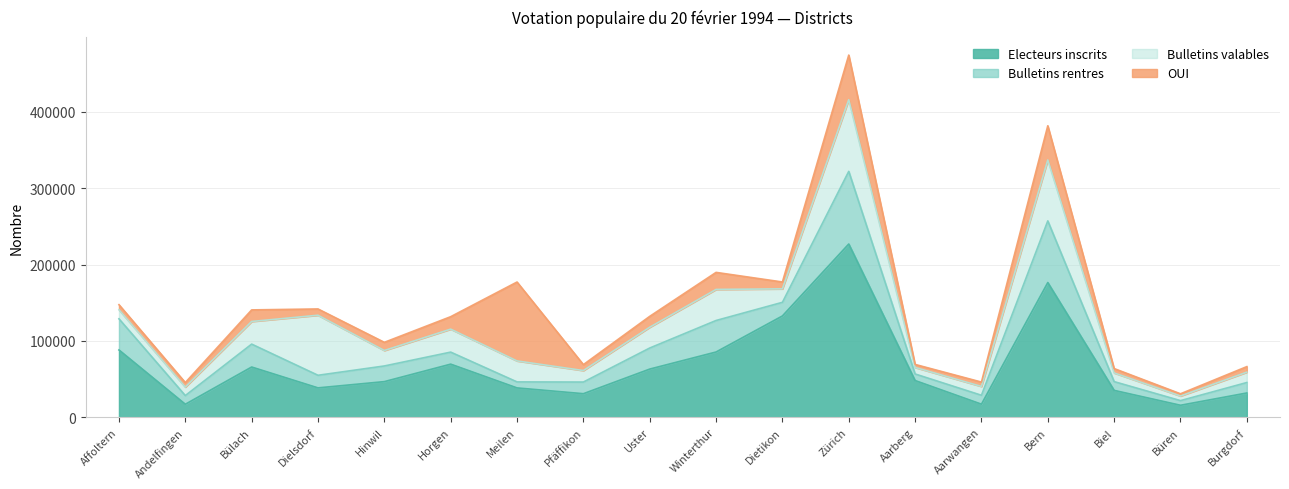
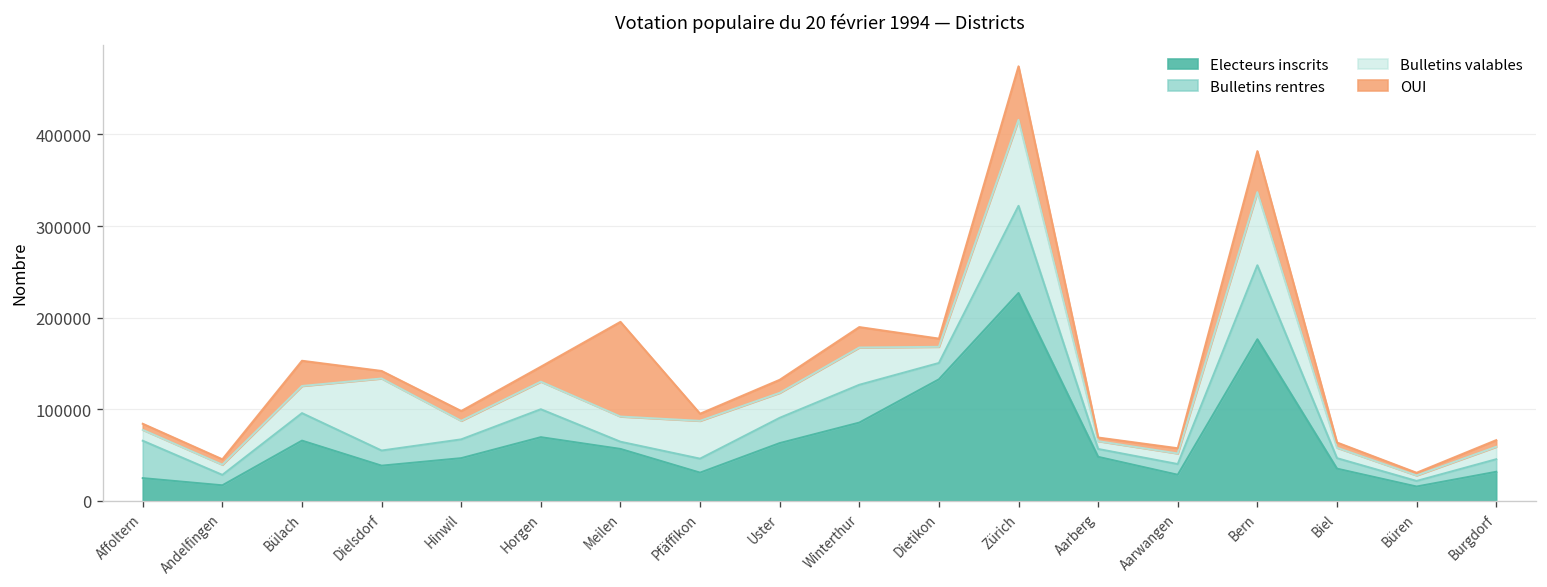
  {
    "Electeurs inscrits": {
-     "Affoltern": 90000,
+     "Affoltern": 20000,
      "Andelfingen": 20000,
      "Bülach": 70000,
      "Dielsdorf": 40000,
      "Hinwil": 50000,
      "Horgen": 70000,
-     "Meilen": 40000,
+     "Meilen": 60000,
      "Pfäffikon": 30000,
      "Uster": 60000,
      "Winterthur": 90000,
      "Dietikon": 130000,
      "Zürich": 230000,
      "Aarberg": 50000,
-     "Aarwangen": 20000,
+     "Aarwangen": 30000,
      "Bern": 180000,
      "Biel": 40000,
      "Büren": 20000,
      "Burgdorf": 30000
    },
    "Bulletins rentres": {
      "Affoltern": 40000,
      "Andelfingen": 10000,
      "Bülach": 30000,
      "Dielsdorf": 20000,
      "Hinwil": 20000,
-     "Horgen": 20000,
+     "Horgen": 30000,
      "Meilen": 10000,
      "Pfäffikon": 20000,
      "Uster": 30000,
      "Winterthur": 40000,
      "Dietikon": 20000,
      "Zürich": 100000,
      "Aarberg": 10000,
      "Aarwangen": 10000,
      "Bern": 80000,
      "Biel": 10000,
      "Büren": 10000,
      "Burgdorf": 10000
    },
    "Bulletins valables": {
      "Affoltern": 10000,
      "Andelfingen": 10000,
      "Bülach": 30000,
      "Dielsdorf": 80000,
      "Hinwil": 20000,
      "Horgen": 30000,
      "Meilen": 30000,
-     "Pfäffikon": 20000,
+     "Pfäffikon": 40000,
      "Uster": 30000,
      "Winterthur": 40000,
      "Dietikon": 20000,
      "Zürich": 90000,
      "Aarberg": 10000,
      "Aarwangen": 10000,
      "Bern": 80000,
      "Biel": 10000,
      "Burgdorf": 10000
    },
    "OUI": {
      "Affoltern": 10000,
      "Andelfingen": 10000,
-     "Bülach": 20000,
+     "Bülach": 30000,
      "Dielsdorf": 10000,
      "Hinwil": 10000,
      "Horgen": 20000,
      "Meilen": 100000,
      "Pfäffikon": 10000,
      "Uster": 10000,
      "Winterthur": 20000,
      "Dietikon": 10000,
      "Zürich": 60000,
      "Aarberg": 0,
      "Aarwangen": 10000,
      "Bern": 40000,
      "Biel": 10000,
      "Burgdorf": 10000
    }
  }
